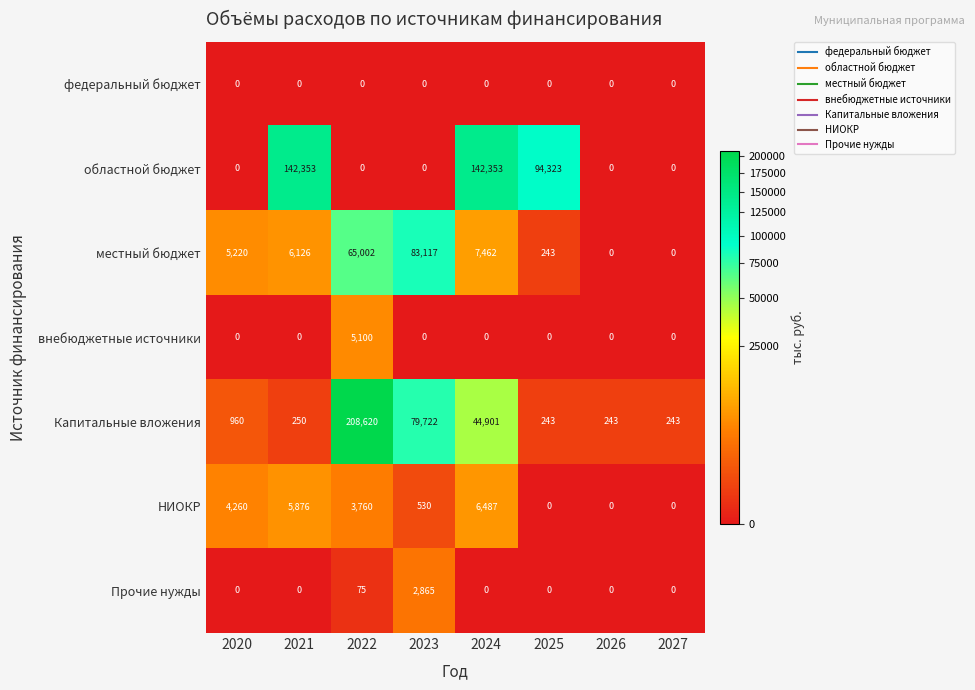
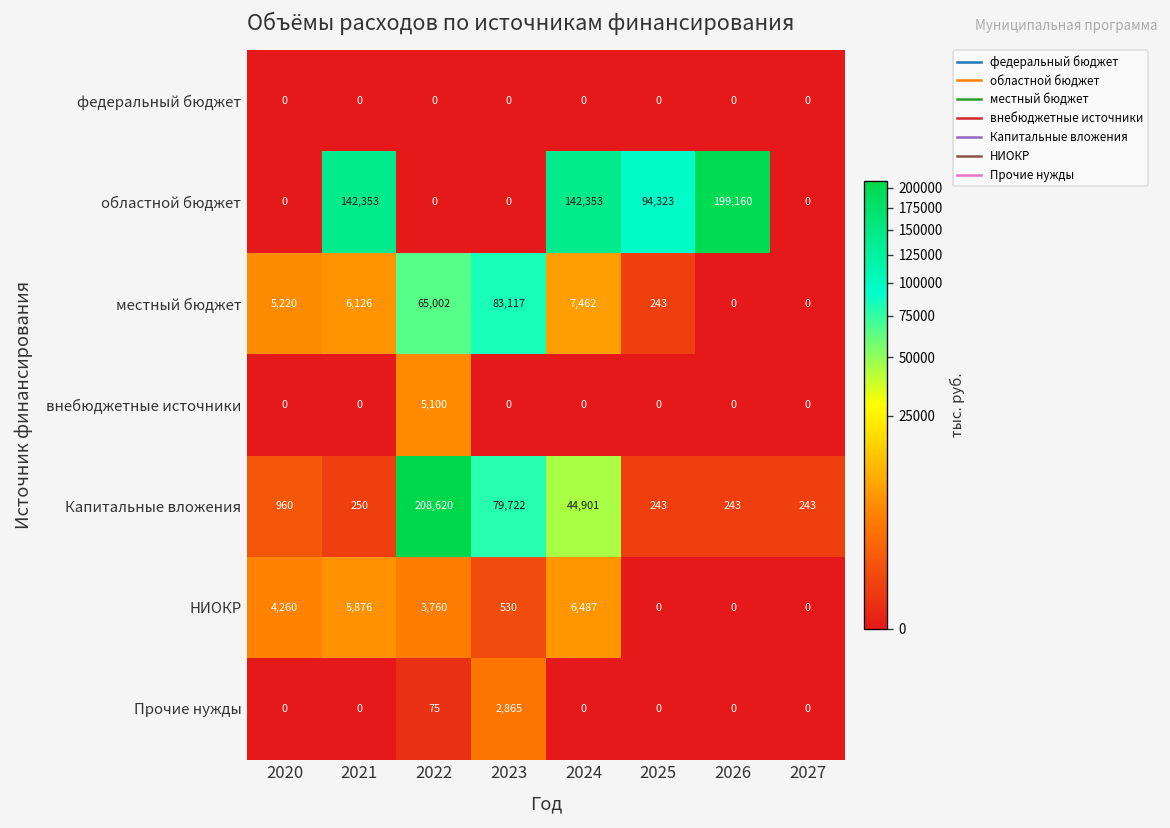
  {
    "федеральный бюджет": {
      "2020": "0",
      "2021": "0",
      "2022": "0",
      "2023": "0",
      "2024": "0",
      "2025": "0",
      "2026": "0",
      "2027": "0"
    },
    "областной бюджет": {
      "2020": "0",
      "2021": "142,353",
      "2022": "0",
      "2023": "0",
      "2024": "142,353",
      "2025": "94,323",
-     "2026": "0",
+     "2026": "199,160",
      "2027": "0"
    },
    "местный бюджет": {
      "2020": "5,220",
      "2021": "6,126",
      "2022": "65,002",
      "2023": "83,117",
      "2024": "7,462",
      "2025": "243",
      "2026": "0",
      "2027": "0"
    },
    "внебюджетные источники": {
      "2020": "0",
      "2021": "0",
      "2022": "5,100",
      "2023": "0",
      "2024": "0",
      "2025": "0",
      "2026": "0",
      "2027": "0"
    },
    "Капитальные вложения": {
      "2020": "960",
      "2021": "250",
      "2022": "208,620",
      "2023": "79,722",
      "2024": "44,901",
      "2025": "243",
      "2026": "243",
      "2027": "243"
    },
    "НИОКР": {
      "2020": "4,260",
      "2021": "5,876",
      "2022": "3,760",
      "2023": "530",
      "2024": "6,487",
      "2025": "0",
      "2026": "0",
      "2027": "0"
    },
    "Прочие нужды": {
      "2020": "0",
      "2021": "0",
      "2022": "75",
      "2023": "2,865",
      "2024": "0",
      "2025": "0",
      "2026": "0",
      "2027": "0"
    }
  }
